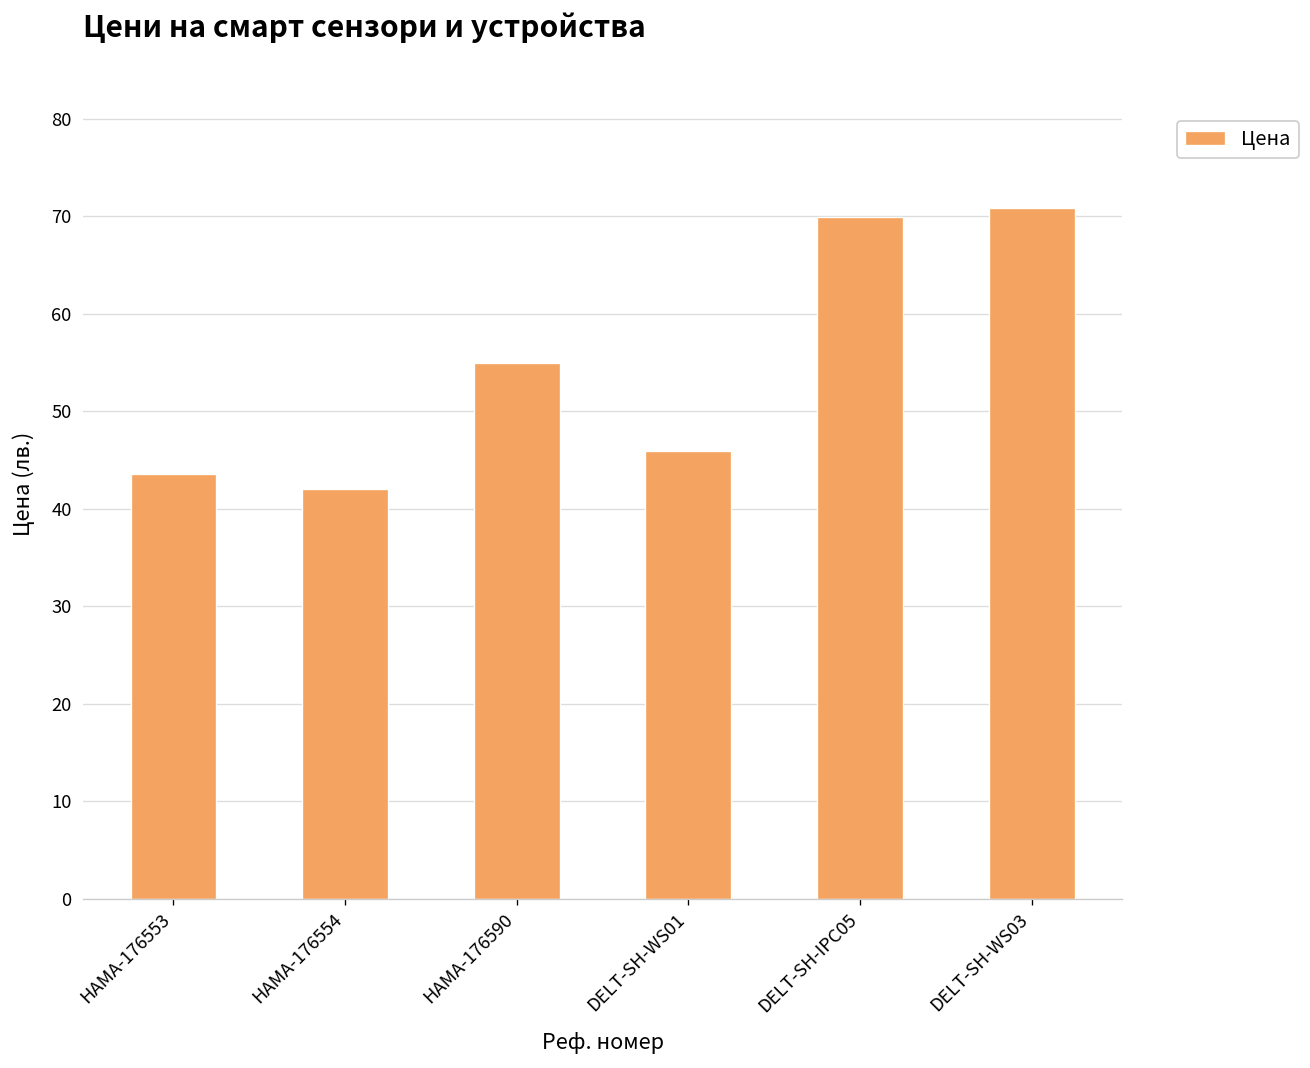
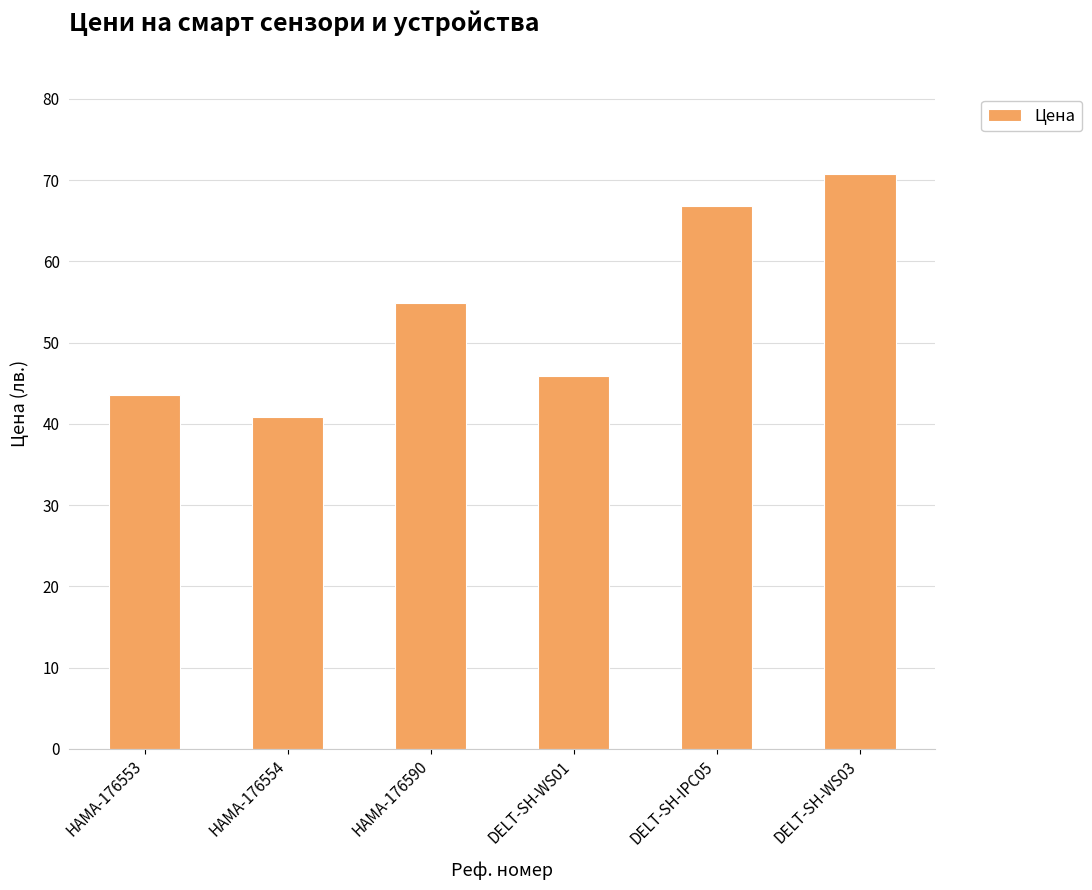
  {
    "HAMA-176553": 44,
-   "HAMA-176554": 42,
+   "HAMA-176554": 41,
    "HAMA-176590": 55,
    "DELT-SH-WS01": 46,
-   "DELT-SH-IPC05": 70,
+   "DELT-SH-IPC05": 67,
    "DELT-SH-WS03": 71
  }
